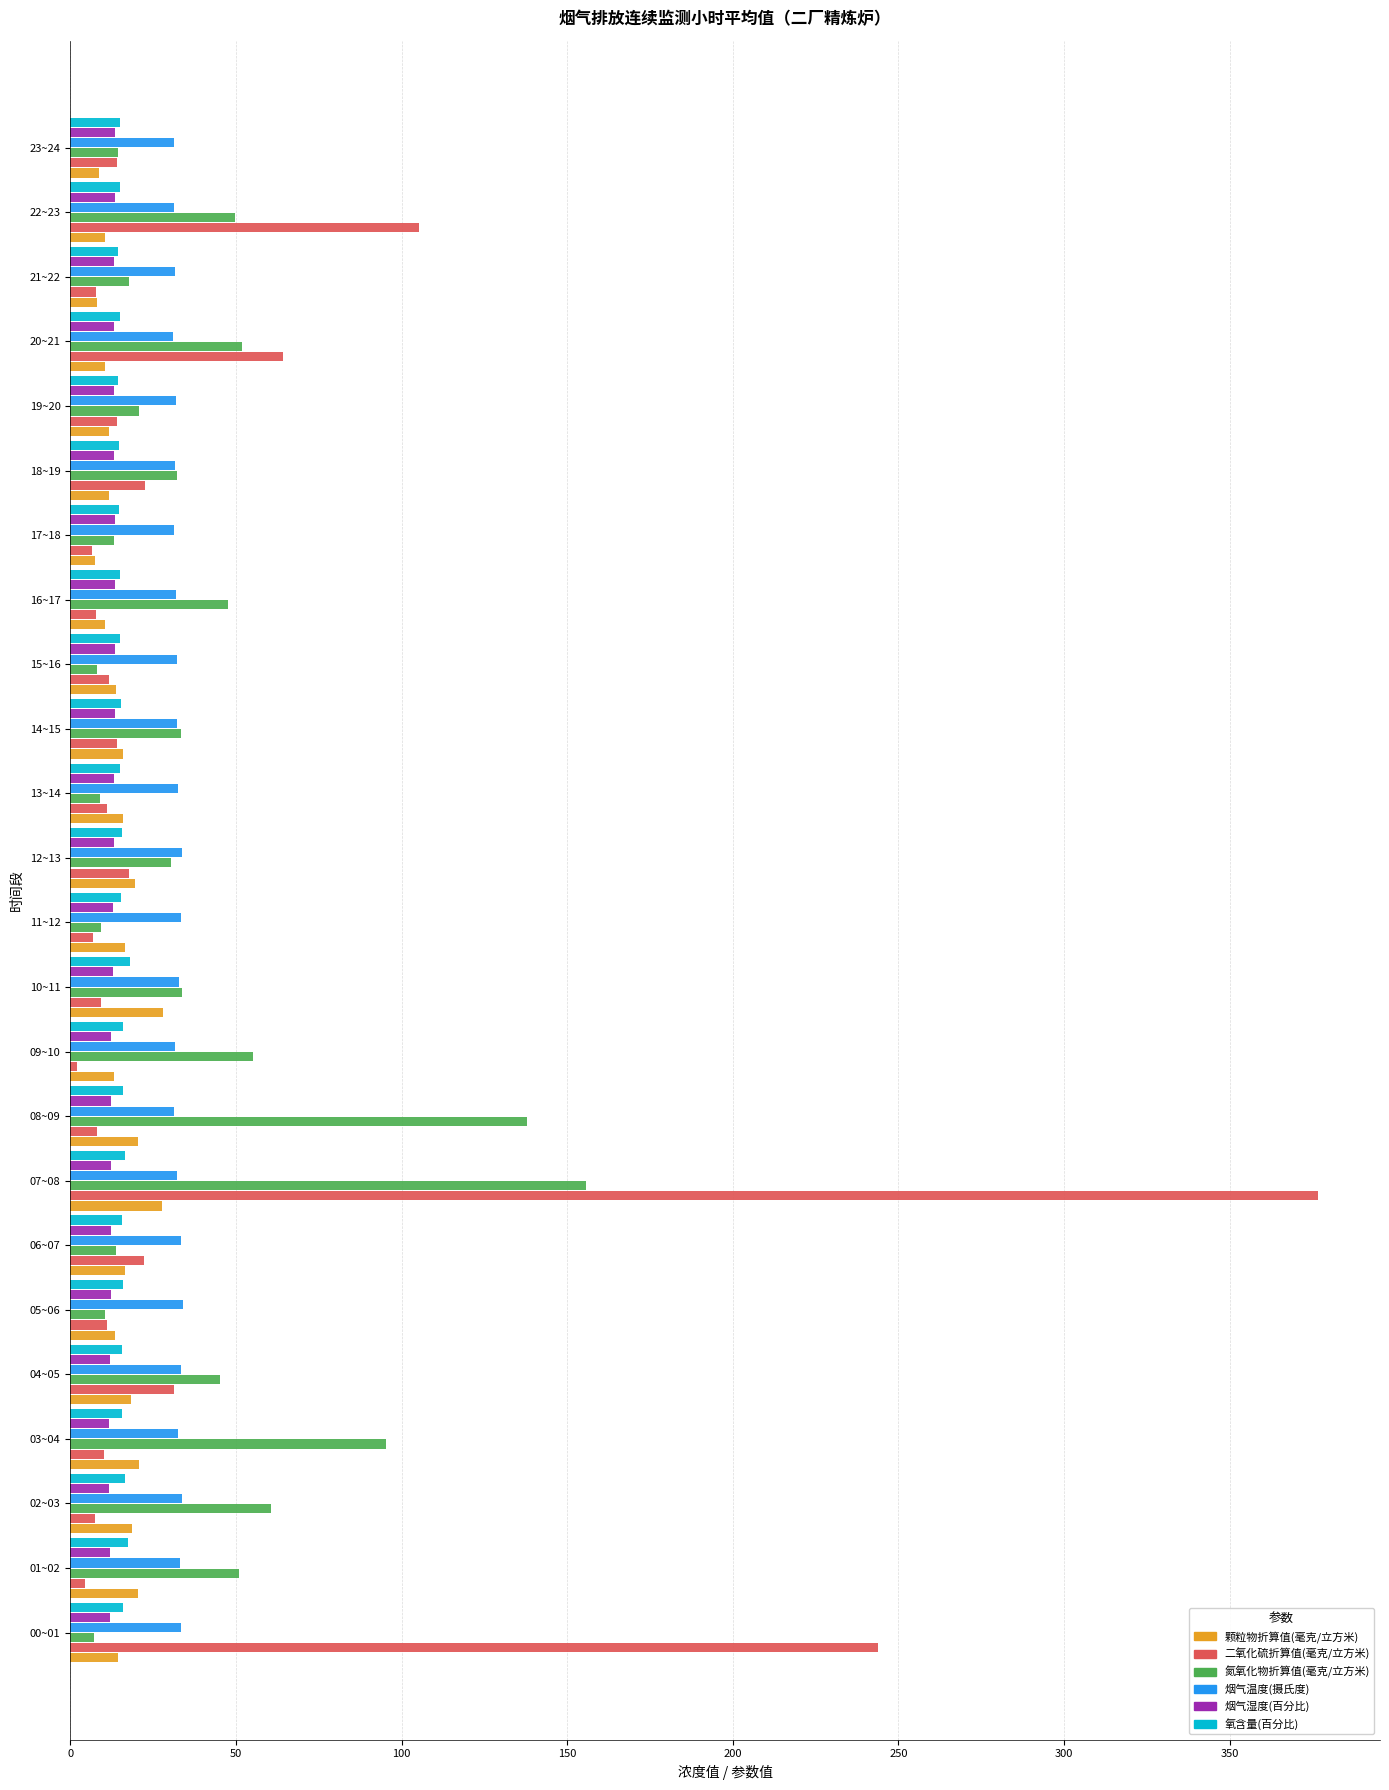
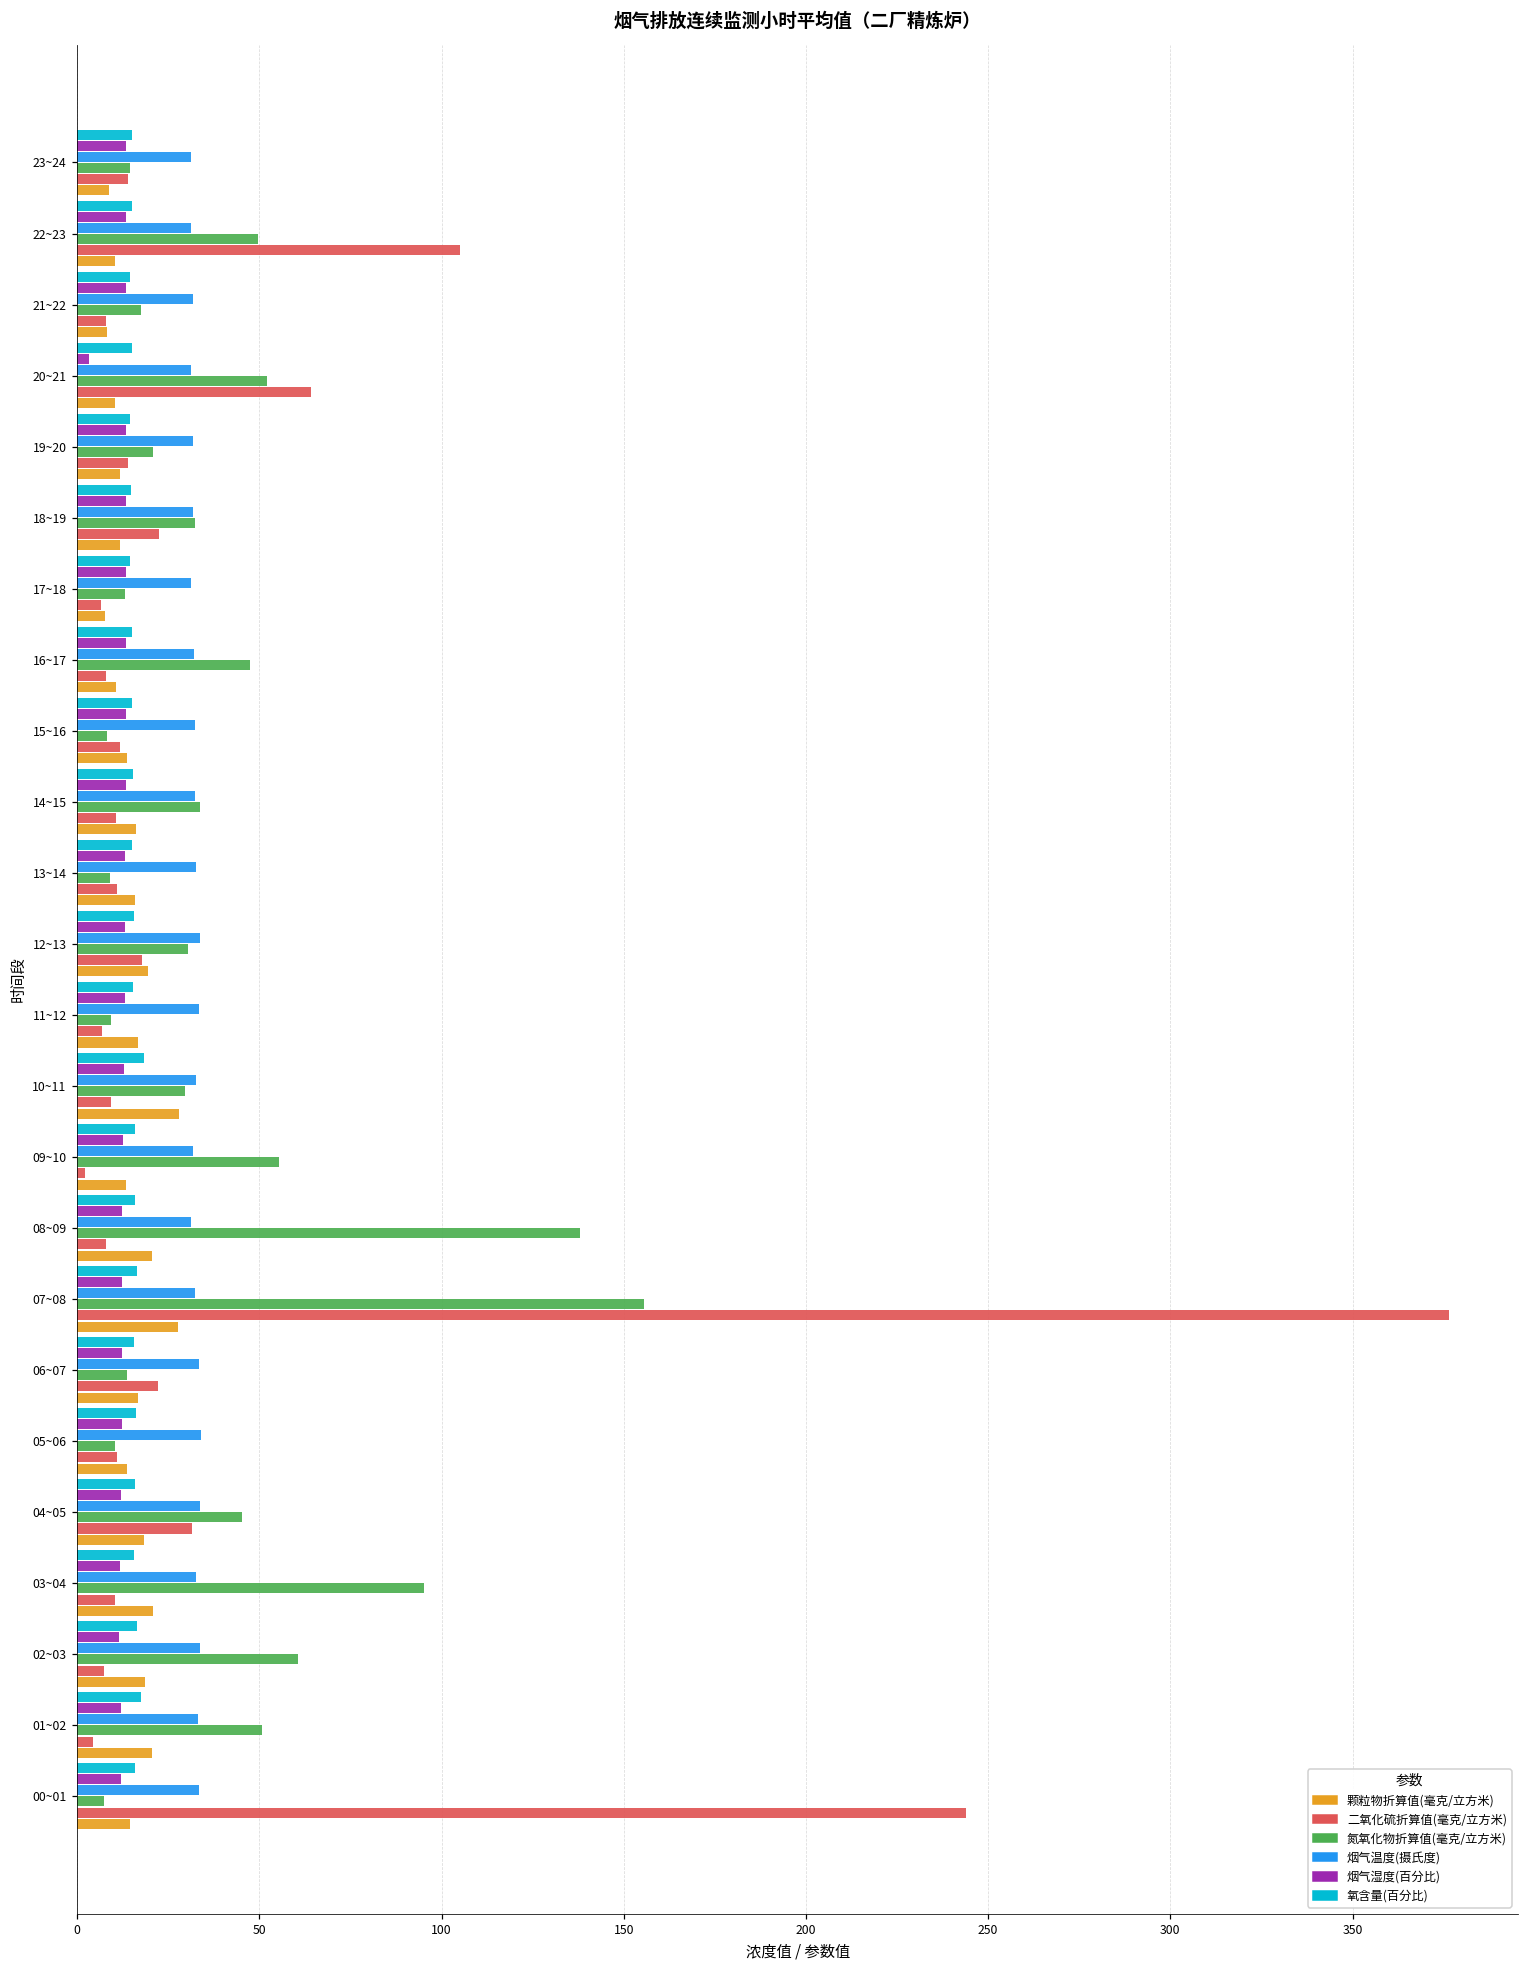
  {
    "颗粒物折算值(毫克/立方米)": {
      "23~24": 9,
      "22~23": 10,
      "21~22": 8,
      "20~21": 10,
      "19~20": 12,
      "18~19": 12,
      "17~18": 8,
      "16~17": 11,
      "15~16": 14,
      "14~15": 16,
      "13~14": 16,
      "12~13": 19,
      "11~12": 17,
      "10~11": 28,
      "09~10": 13,
      "08~09": 20,
      "07~08": 28,
      "06~07": 17,
      "05~06": 14,
      "04~05": 18,
      "03~04": 21,
      "02~03": 19,
      "01~02": 20,
      "00~01": 14
    },
    "二氧化硫折算值(毫克/立方米)": {
      "23~24": 14,
      "22~23": 105,
      "21~22": 8,
      "20~21": 64,
      "19~20": 14,
      "18~19": 22,
      "17~18": 7,
      "16~17": 8,
      "15~16": 12,
-     "14~15": 14,
+     "14~15": 11,
      "13~14": 11,
      "12~13": 18,
      "11~12": 7,
      "10~11": 9,
      "09~10": 2,
      "08~09": 8,
      "07~08": 377,
      "06~07": 22,
      "05~06": 11,
      "04~05": 31,
      "03~04": 10,
      "02~03": 7,
      "01~02": 4,
      "00~01": 244
    },
    "氮氧化物折算值(毫克/立方米)": {
      "23~24": 15,
      "22~23": 50,
      "21~22": 18,
      "20~21": 52,
      "19~20": 21,
      "18~19": 32,
      "17~18": 13,
      "16~17": 47,
      "15~16": 8,
      "14~15": 34,
      "13~14": 9,
      "12~13": 30,
      "11~12": 9,
-     "10~11": 34,
+     "10~11": 30,
      "09~10": 55,
      "08~09": 138,
      "07~08": 156,
      "06~07": 14,
      "05~06": 10,
      "04~05": 45,
      "03~04": 95,
      "02~03": 60,
      "01~02": 51,
      "00~01": 7
    },
    "烟气湿度(百分比)": {
      "23~24": 13,
      "22~23": 13,
      "21~22": 13,
-     "20~21": 13,
+     "20~21": 3,
      "19~20": 13,
      "18~19": 13,
      "17~18": 13,
      "16~17": 13,
      "15~16": 13,
      "14~15": 13,
      "13~14": 13,
      "12~13": 13,
      "11~12": 13,
      "10~11": 13,
      "09~10": 12,
      "08~09": 12,
      "07~08": 12,
      "06~07": 12,
      "05~06": 12,
      "04~05": 12,
      "03~04": 12,
      "02~03": 12,
      "01~02": 12,
      "00~01": 12
    }
  }
